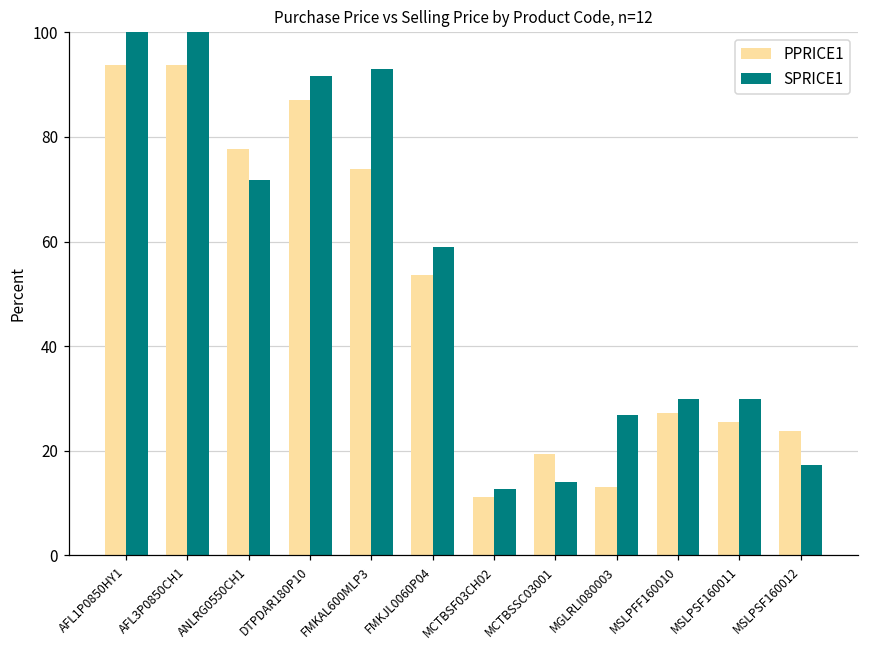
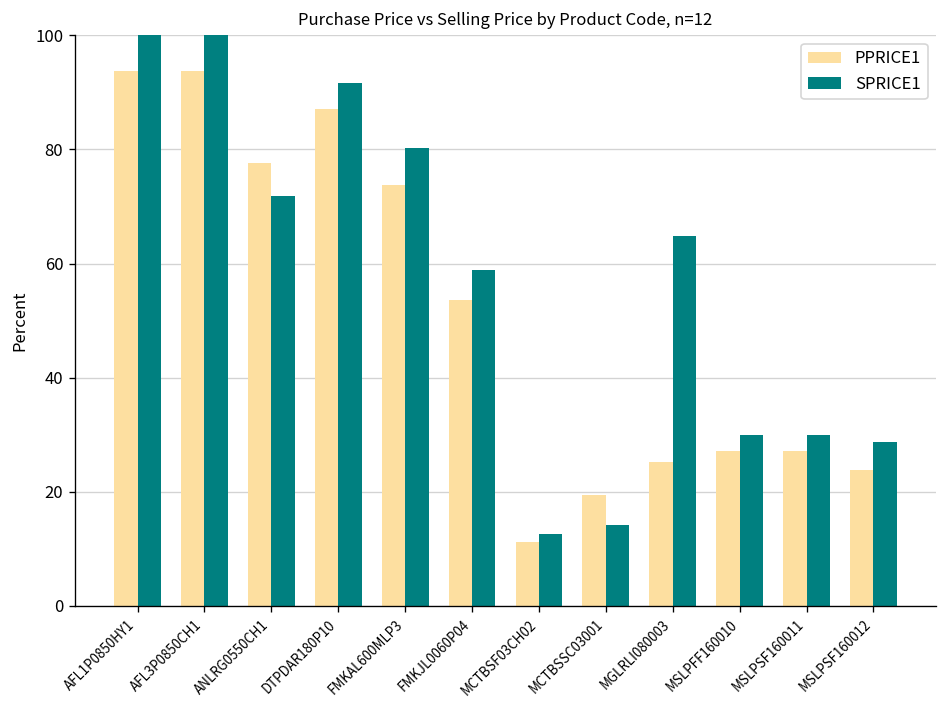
  {
    "PPRICE1": {
      "AFL1P0850HY1": 94,
      "AFL3P0850CH1": 94,
      "ANLRG0550CH1": 78,
      "DTPDAR180P10": 87,
      "FMKAL600MLP3": 74,
      "FMKJL0060P04": 54,
      "MCTBSF03CH02": 11,
      "MCTBSSC03001": 19,
-     "MGLRLI080003": 13,
+     "MGLRLI080003": 25,
      "MSLPFF160010": 27,
-     "MSLPSF160011": 25,
+     "MSLPSF160011": 27,
      "MSLPSF160012": 24
    },
    "SPRICE1": {
      "AFL1P0850HY1": 100,
      "AFL3P0850CH1": 100,
      "ANLRG0550CH1": 72,
      "DTPDAR180P10": 92,
-     "FMKAL600MLP3": 93,
+     "FMKAL600MLP3": 80,
      "FMKJL0060P04": 59,
      "MCTBSF03CH02": 13,
      "MCTBSSC03001": 14,
-     "MGLRLI080003": 27,
+     "MGLRLI080003": 65,
      "MSLPFF160010": 30,
      "MSLPSF160011": 30,
-     "MSLPSF160012": 17
+     "MSLPSF160012": 29
    }
  }
